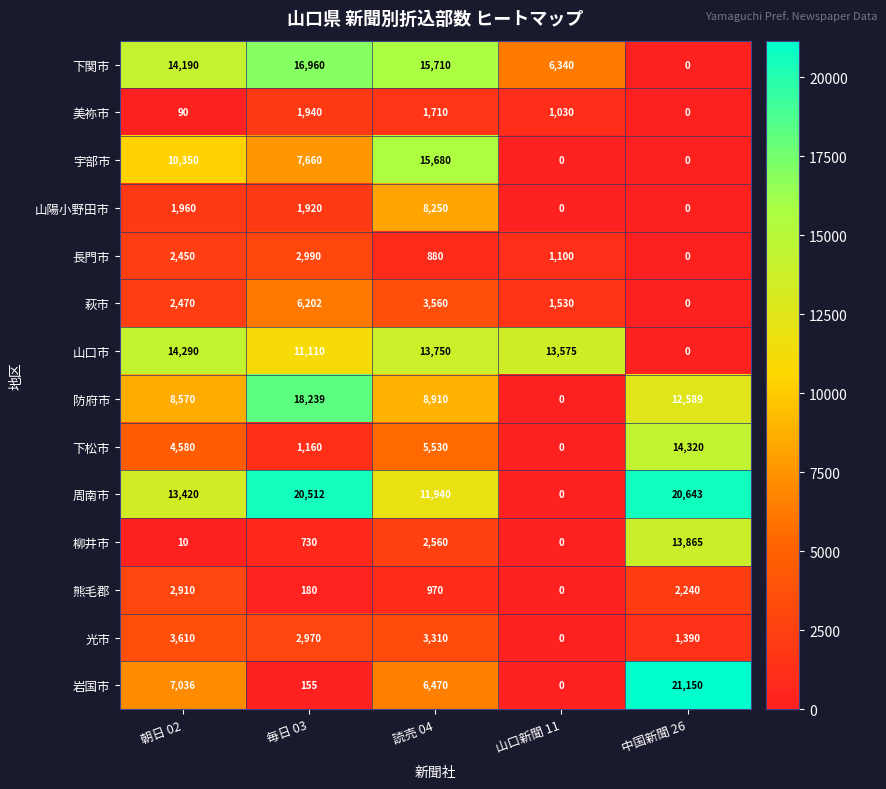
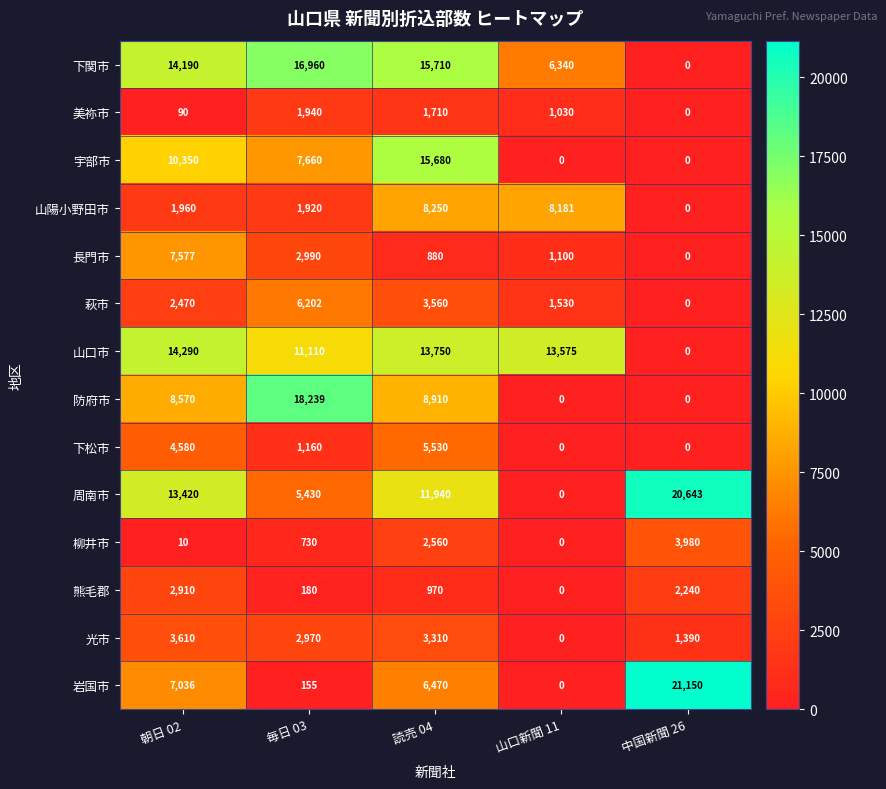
  {
    "下関市": {
      "朝日 02": "14,190",
      "毎日 03": "16,960",
      "読売 04": "15,710",
      "山口新聞 11": "6,340",
      "中国新聞 26": "0"
    },
    "美祢市": {
      "朝日 02": "90",
      "毎日 03": "1,940",
      "読売 04": "1,710",
      "山口新聞 11": "1,030",
      "中国新聞 26": "0"
    },
    "宇部市": {
      "朝日 02": "10,350",
      "毎日 03": "7,660",
      "読売 04": "15,680",
      "山口新聞 11": "0",
      "中国新聞 26": "0"
    },
    "山陽小野田市": {
      "朝日 02": "1,960",
      "毎日 03": "1,920",
      "読売 04": "8,250",
-     "山口新聞 11": "0",
+     "山口新聞 11": "8,181",
      "中国新聞 26": "0"
    },
    "長門市": {
-     "朝日 02": "2,450",
+     "朝日 02": "7,577",
      "毎日 03": "2,990",
      "読売 04": "880",
      "山口新聞 11": "1,100",
      "中国新聞 26": "0"
    },
    "萩市": {
      "朝日 02": "2,470",
      "毎日 03": "6,202",
      "読売 04": "3,560",
      "山口新聞 11": "1,530",
      "中国新聞 26": "0"
    },
    "山口市": {
      "朝日 02": "14,290",
      "毎日 03": "11,110",
      "読売 04": "13,750",
      "山口新聞 11": "13,575",
      "中国新聞 26": "0"
    },
    "防府市": {
      "朝日 02": "8,570",
      "毎日 03": "18,239",
      "読売 04": "8,910",
      "山口新聞 11": "0",
-     "中国新聞 26": "12,589"
+     "中国新聞 26": "0"
    },
    "下松市": {
      "朝日 02": "4,580",
      "毎日 03": "1,160",
      "読売 04": "5,530",
      "山口新聞 11": "0",
-     "中国新聞 26": "14,320"
+     "中国新聞 26": "0"
    },
    "周南市": {
      "朝日 02": "13,420",
-     "毎日 03": "20,512",
+     "毎日 03": "5,430",
      "読売 04": "11,940",
      "山口新聞 11": "0",
      "中国新聞 26": "20,643"
    },
    "柳井市": {
      "朝日 02": "10",
      "毎日 03": "730",
      "読売 04": "2,560",
      "山口新聞 11": "0",
-     "中国新聞 26": "13,865"
+     "中国新聞 26": "3,980"
    },
    "熊毛郡": {
      "朝日 02": "2,910",
      "毎日 03": "180",
      "読売 04": "970",
      "山口新聞 11": "0",
      "中国新聞 26": "2,240"
    },
    "光市": {
      "朝日 02": "3,610",
      "毎日 03": "2,970",
      "読売 04": "3,310",
      "山口新聞 11": "0",
      "中国新聞 26": "1,390"
    },
    "岩国市": {
      "朝日 02": "7,036",
      "毎日 03": "155",
      "読売 04": "6,470",
      "山口新聞 11": "0",
      "中国新聞 26": "21,150"
    }
  }
